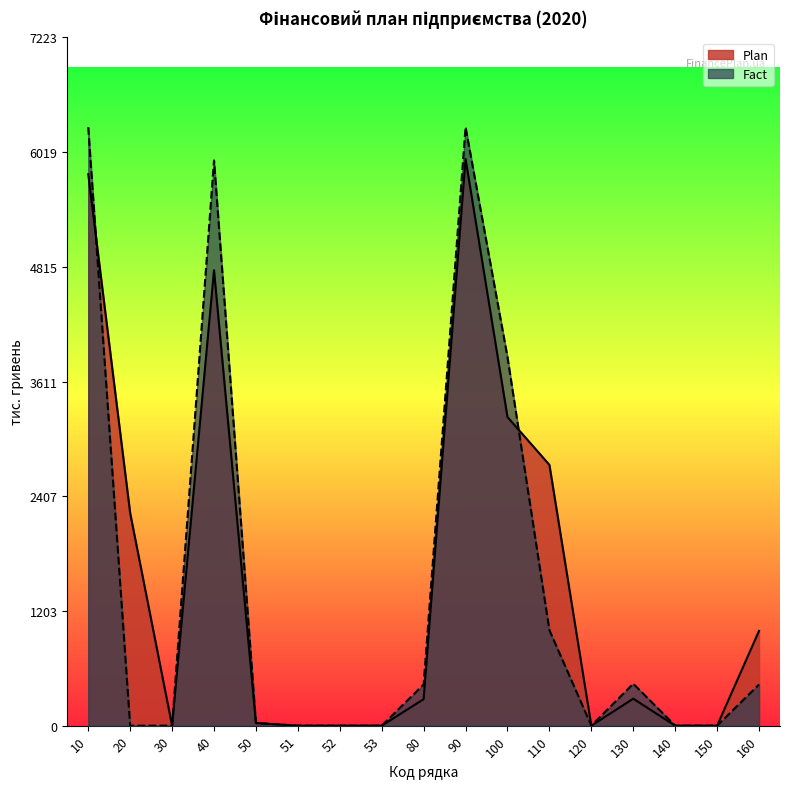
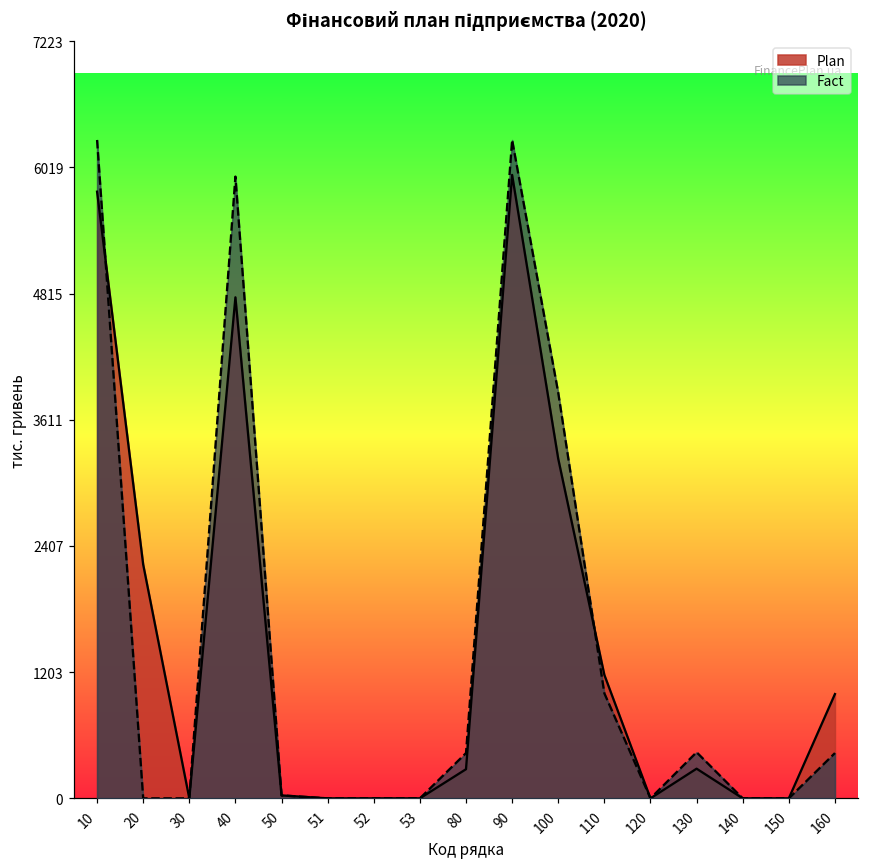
  {
    "Plan": {
      "10": 5800,
      "20": 2200,
      "40": 4800,
      "80": 300,
      "90": 5900,
      "100": 3200,
-     "110": 2700,
+     "110": 1200,
      "130": 300,
      "160": 1000
    },
    "Fact": {
      "10": 6300,
      "20": 0,
      "40": 5900,
      "80": 400,
      "90": 6300,
      "100": 3900,
      "110": 1000,
      "130": 400,
      "160": 400
    }
  }
